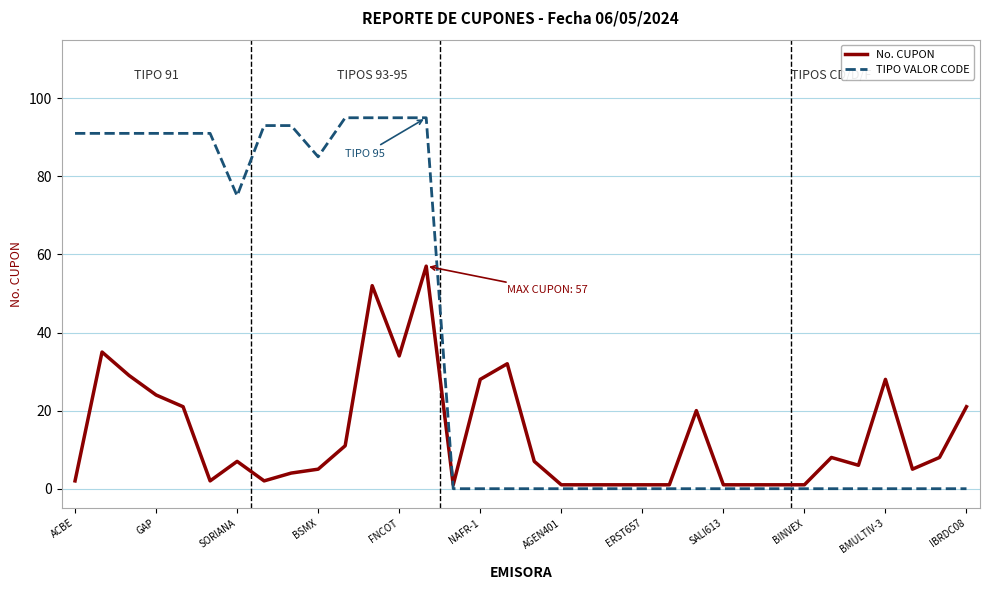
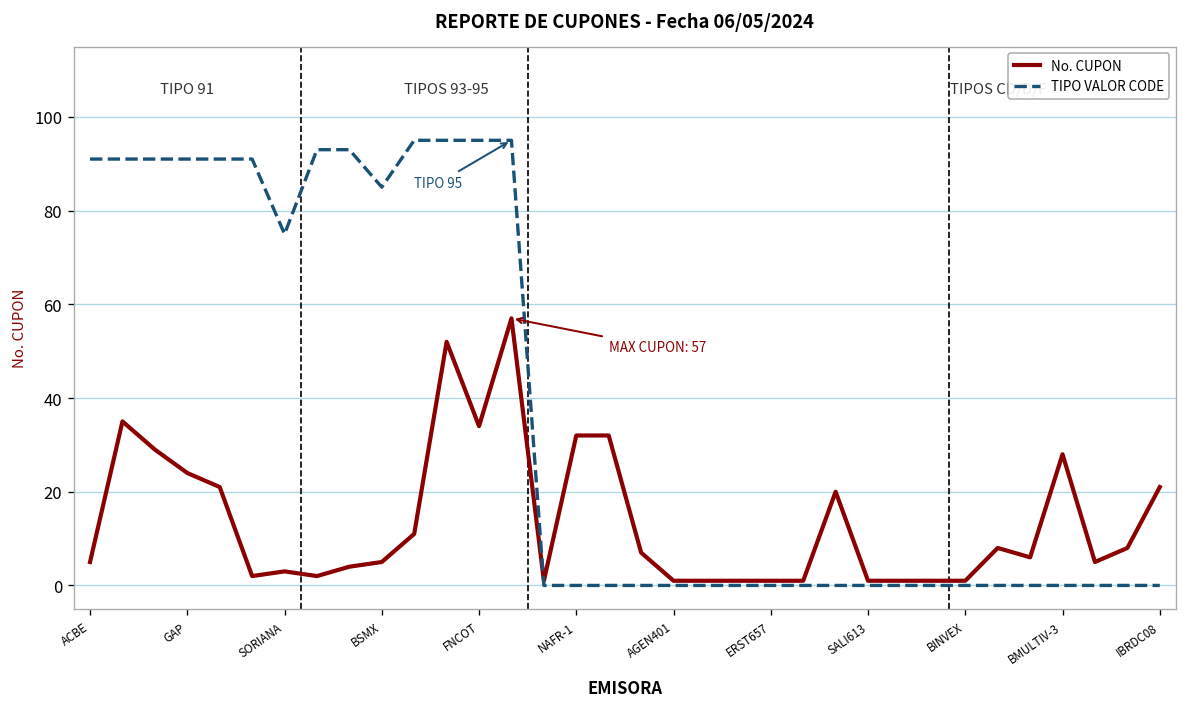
  {
    "No. CUPON": {
-     "ACBE": 2,
+     "ACBE": 5,
      "GAP": 24,
-     "SORIANA": 7,
+     "SORIANA": 3,
      "BSMX": 5,
      "FNCOT": 34,
-     "NAFR-1": 28,
+     "NAFR-1": 32,
      "AGEN401": 1,
      "ERST657": 1,
      "SALI613": 1,
      "BINVEX": 1,
      "BMULTIV-3": 28,
      "IBRDC08": 21
    },
    "TIPO VALOR CODE": {
      "FNCOT": 95
    }
  }
